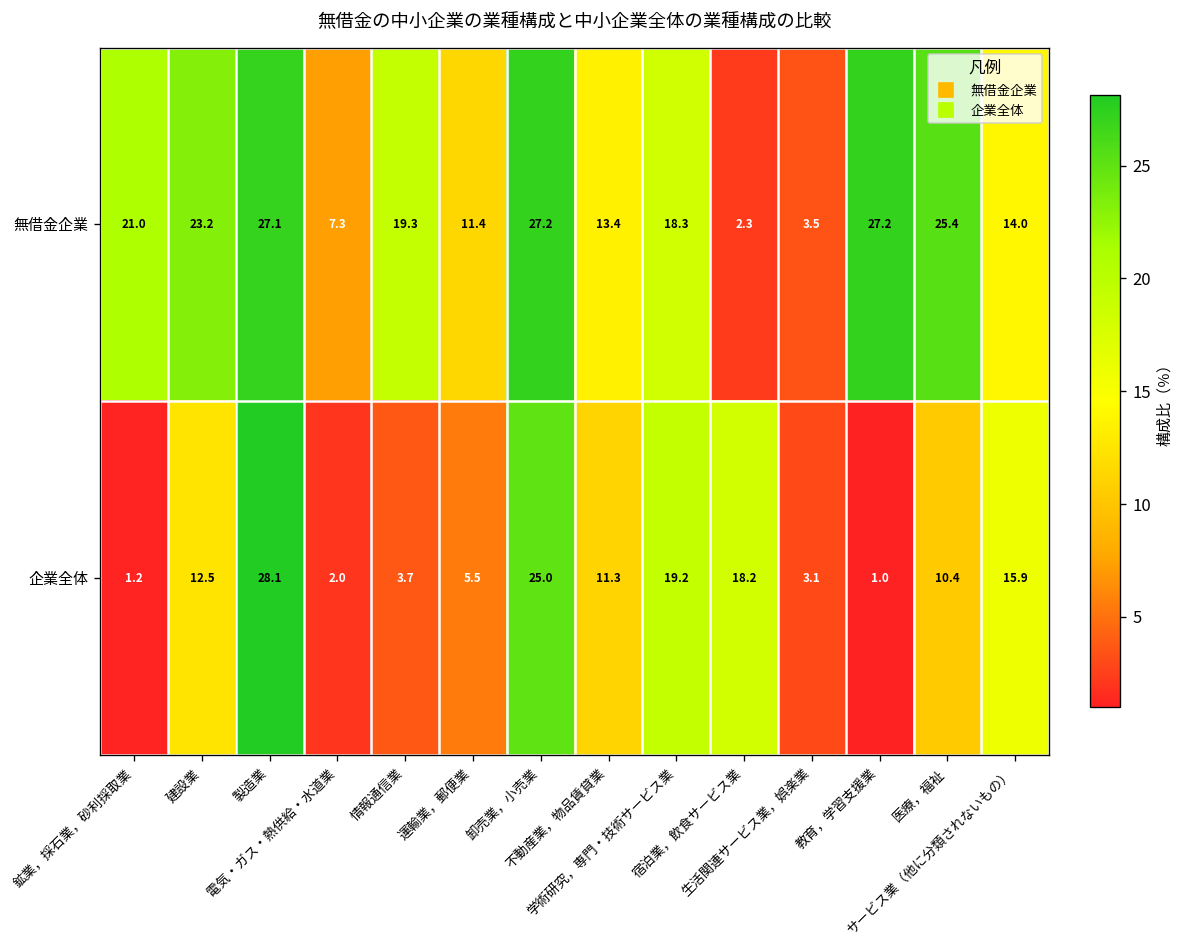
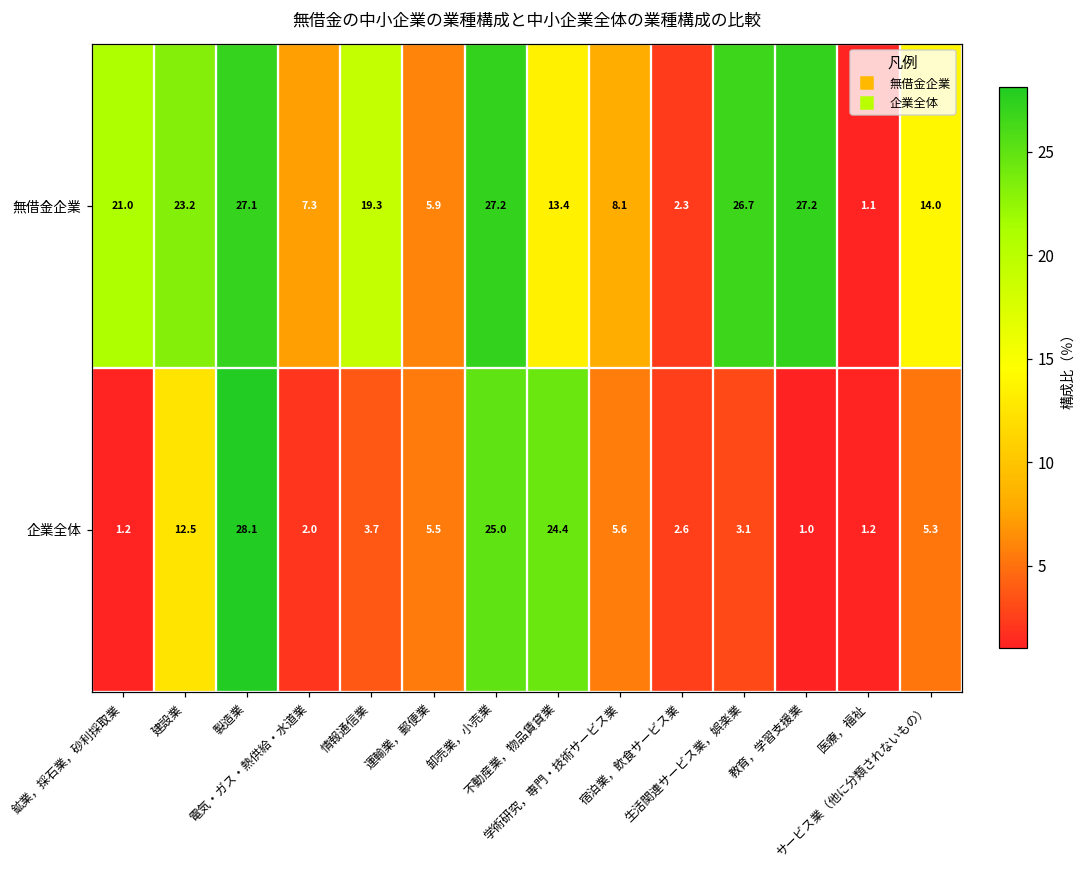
  {
    "無借金企業": {
      "鉱業，採石業，砂利採取業": 21.0,
      "建設業": 23.2,
      "製造業": 27.1,
      "電気・ガス・熱供給・水道業": 7.3,
      "情報通信業": 19.3,
-     "運輸業，郵便業": 11.4,
+     "運輸業，郵便業": 5.9,
      "卸売業，小売業": 27.2,
      "不動産業，物品賃貸業": 13.4,
-     "学術研究，専門・技術サービス業": 18.3,
+     "学術研究，専門・技術サービス業": 8.1,
      "宿泊業，飲食サービス業": 2.3,
-     "生活関連サービス業，娯楽業": 3.5,
+     "生活関連サービス業，娯楽業": 26.7,
      "教育，学習支援業": 27.2,
-     "医療，福祉": 25.4,
+     "医療，福祉": 1.1,
      "サービス業（他に分類されないもの）": 14.0
    },
    "企業全体": {
      "鉱業，採石業，砂利採取業": 1.2,
      "建設業": 12.5,
      "製造業": 28.1,
      "電気・ガス・熱供給・水道業": 2.0,
      "情報通信業": 3.7,
      "運輸業，郵便業": 5.5,
      "卸売業，小売業": 25.0,
-     "不動産業，物品賃貸業": 11.3,
-     "学術研究，専門・技術サービス業": 19.2,
-     "宿泊業，飲食サービス業": 18.2,
+     "不動産業，物品賃貸業": 24.4,
+     "学術研究，専門・技術サービス業": 5.6,
+     "宿泊業，飲食サービス業": 2.6,
      "生活関連サービス業，娯楽業": 3.1,
      "教育，学習支援業": 1.0,
-     "医療，福祉": 10.4,
-     "サービス業（他に分類されないもの）": 15.9
+     "医療，福祉": 1.2,
+     "サービス業（他に分類されないもの）": 5.3
    }
  }
